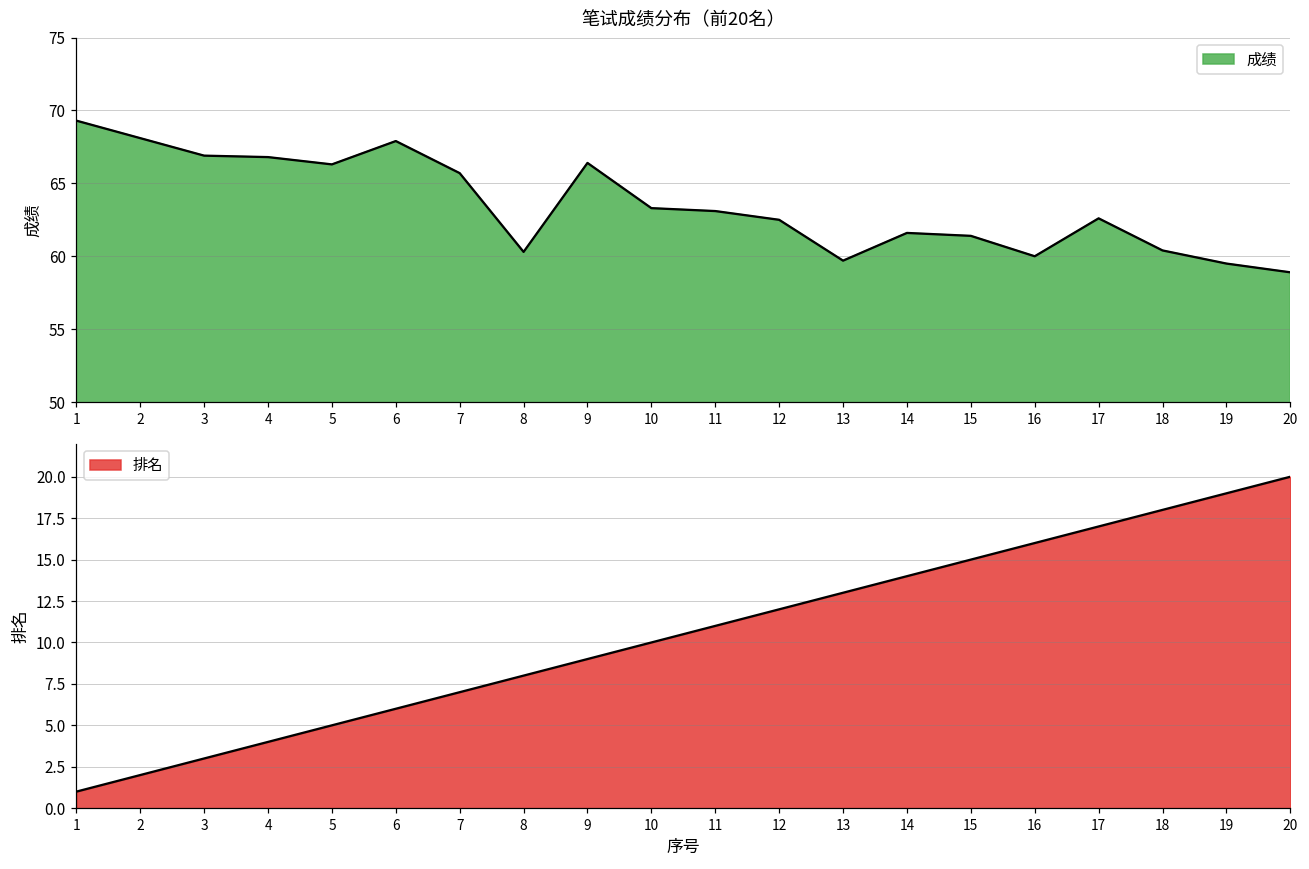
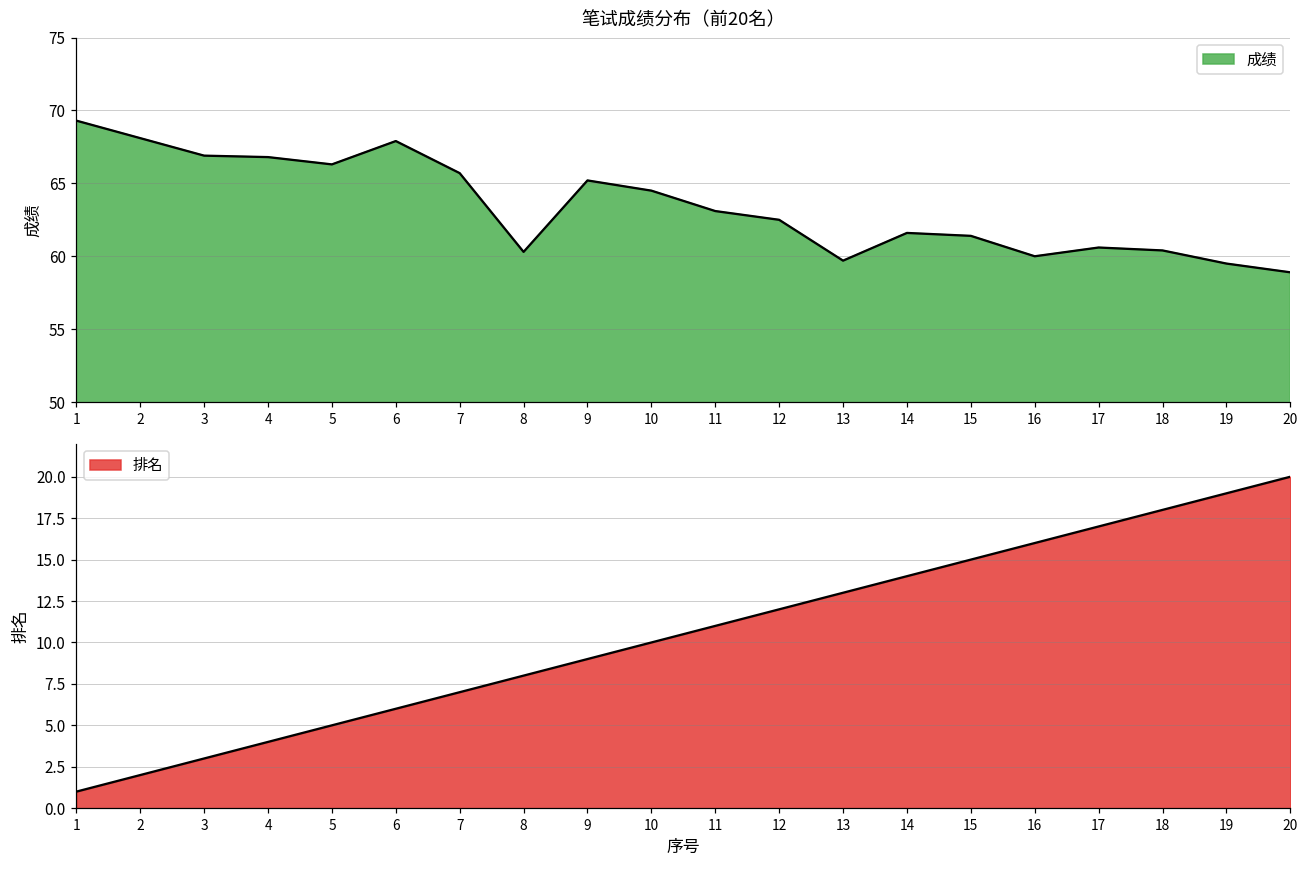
  {
    "笔试成绩分布（前20名）": {
      "1": 69.3,
      "2": 68.1,
      "3": 66.9,
      "4": 66.8,
      "5": 66.3,
      "6": 67.9,
      "7": 65.7,
      "8": 60.3,
-     "9": 66.4,
-     "10": 63.3,
+     "9": 65.2,
+     "10": 64.5,
      "11": 63.1,
      "12": 62.5,
      "13": 59.7,
      "14": 61.6,
      "15": 61.4,
      "16": 60.0,
-     "17": 62.6,
+     "17": 60.6,
      "18": 60.4,
      "19": 59.5,
      "20": 58.9
    }
  }
